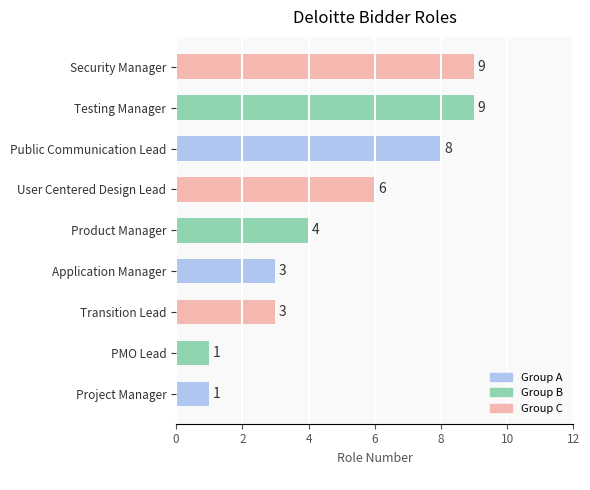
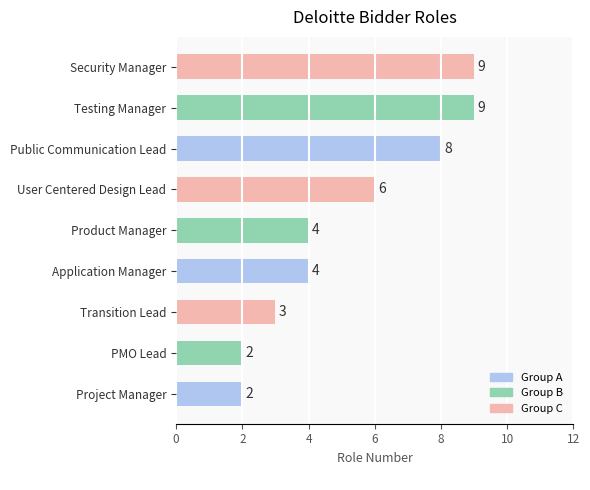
  {
    "Security Manager": 9,
    "Testing Manager": 9,
    "Public Communication Lead": 8,
    "User Centered Design Lead": 6,
    "Product Manager": 4,
-   "Application Manager": 3,
+   "Application Manager": 4,
    "Transition Lead": 3,
-   "PMO Lead": 1,
-   "Project Manager": 1
+   "PMO Lead": 2,
+   "Project Manager": 2
  }
